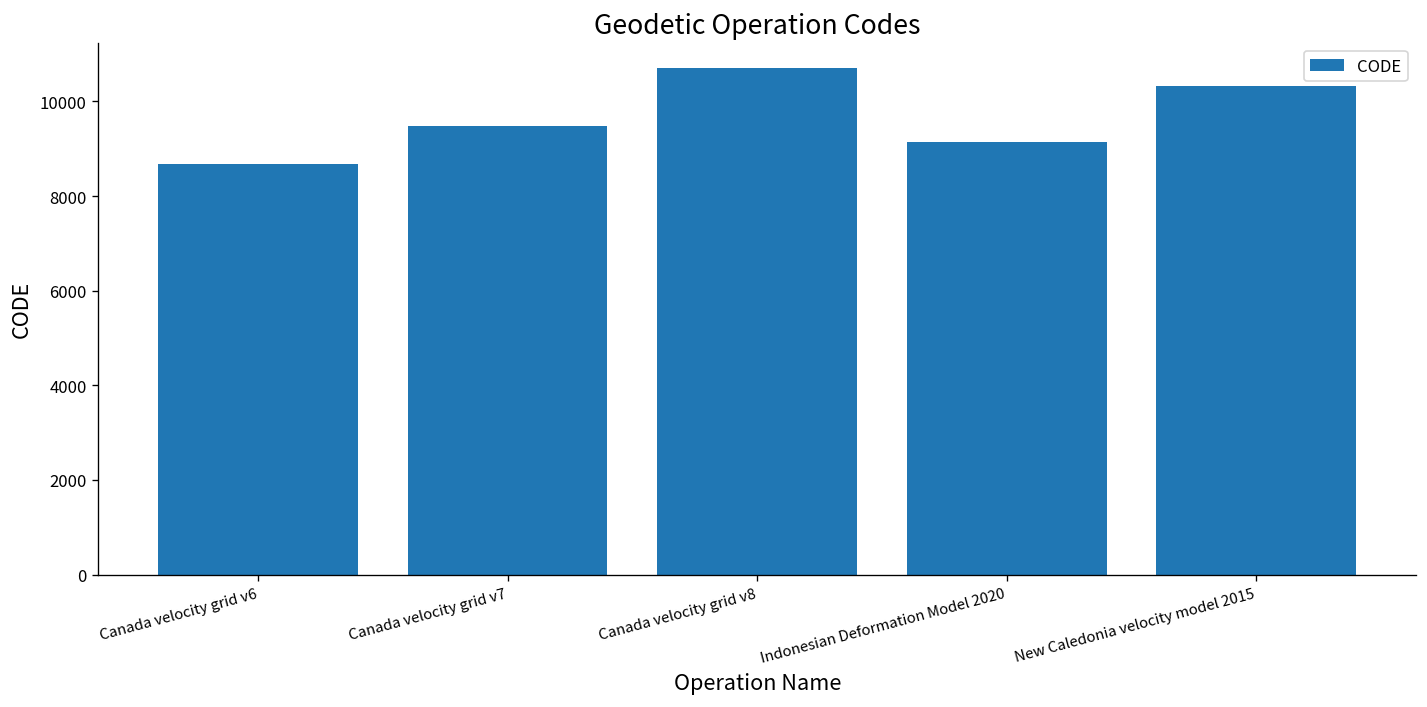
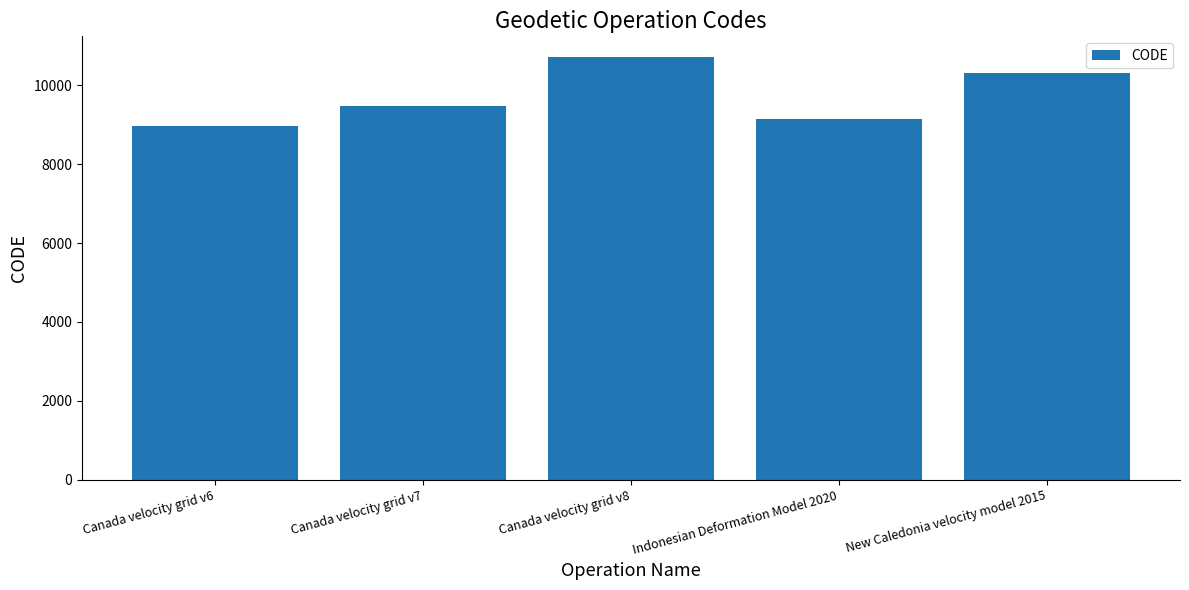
  {
-   "Canada velocity grid v6": 8700,
+   "Canada velocity grid v6": 9000,
    "Canada velocity grid v7": 9500,
    "Canada velocity grid v8": 10700,
    "Indonesian Deformation Model 2020": 9100,
    "New Caledonia velocity model 2015": 10300
  }
